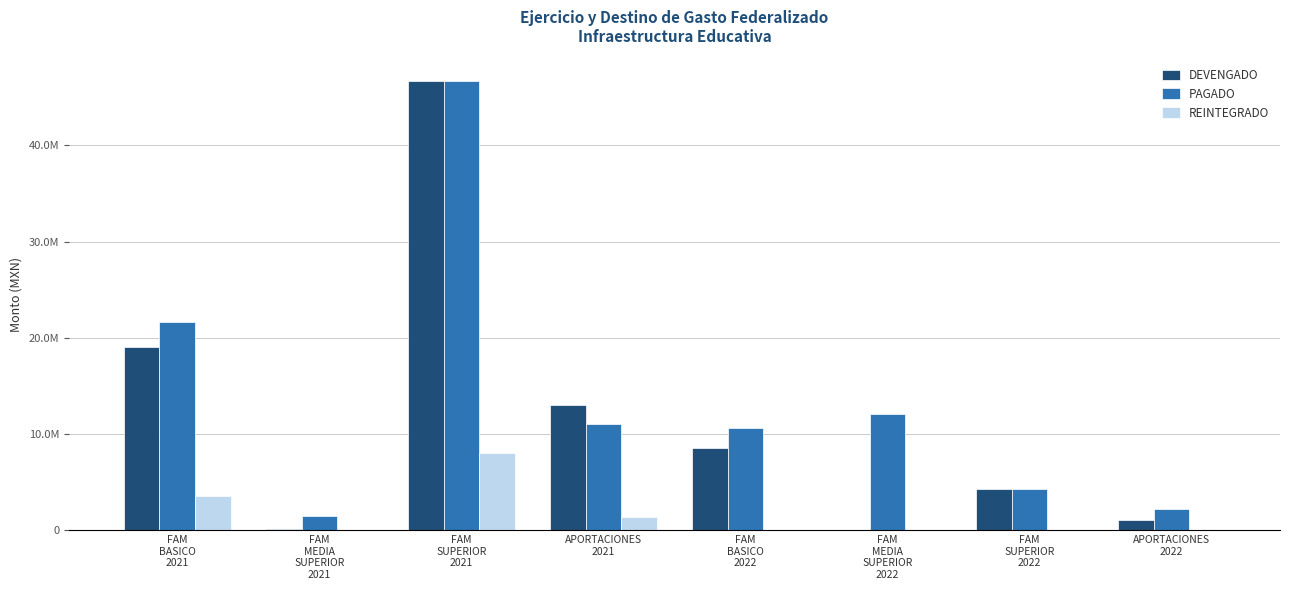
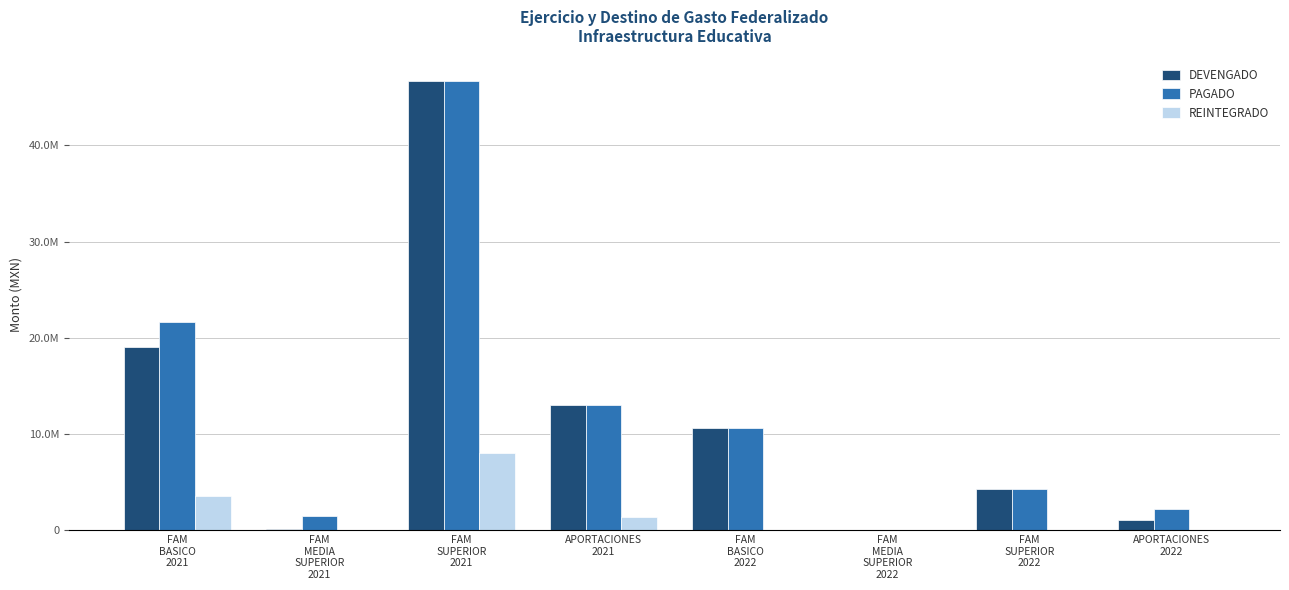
  {
    "DEVENGADO": {
      "FAM BASICO 2021": 19000000,
      "FAM SUPERIOR 2021": 47000000,
      "APORTACIONES 2021": 13000000,
-     "FAM BASICO 2022": 9000000,
+     "FAM BASICO 2022": 11000000,
      "FAM MEDIA SUPERIOR 2022": 0,
      "FAM SUPERIOR 2022": 4000000,
      "APORTACIONES 2022": 1000000
    },
    "PAGADO": {
      "FAM BASICO 2021": 22000000,
      "FAM MEDIA SUPERIOR 2021": 2000000,
      "FAM SUPERIOR 2021": 47000000,
-     "APORTACIONES 2021": 11000000,
+     "APORTACIONES 2021": 13000000,
      "FAM BASICO 2022": 11000000,
-     "FAM MEDIA SUPERIOR 2022": 12000000,
+     "FAM MEDIA SUPERIOR 2022": 0,
      "FAM SUPERIOR 2022": 4000000,
      "APORTACIONES 2022": 2000000
    },
    "REINTEGRADO": {
      "FAM BASICO 2021": 4000000,
      "FAM MEDIA SUPERIOR 2021": 0,
      "FAM SUPERIOR 2021": 8000000,
      "APORTACIONES 2021": 1000000,
      "FAM BASICO 2022": 0,
      "FAM MEDIA SUPERIOR 2022": 0,
      "FAM SUPERIOR 2022": 0,
      "APORTACIONES 2022": 0
    }
  }
